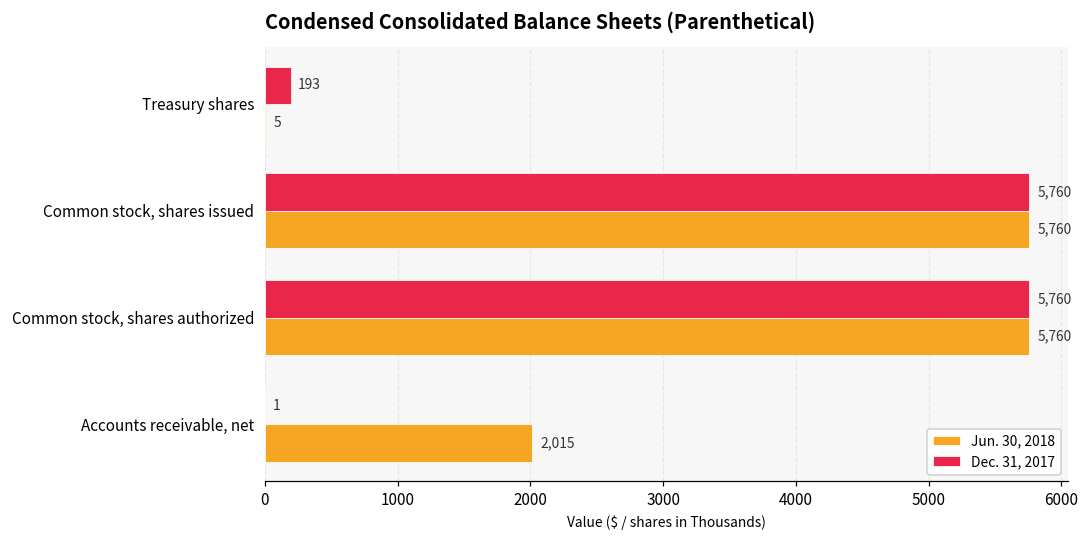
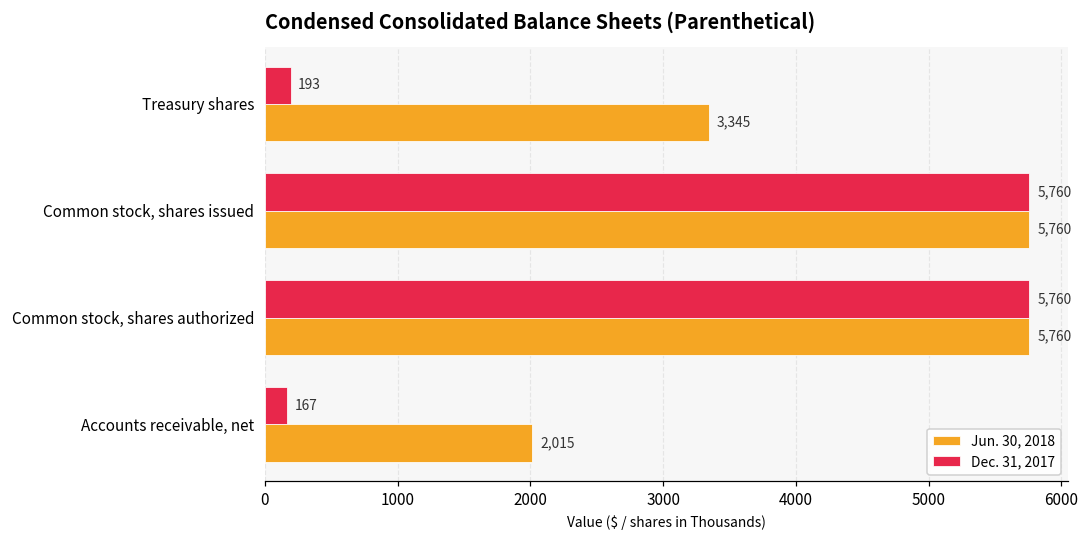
  {
    "Jun. 30, 2018": {
-     "Treasury shares": "5",
+     "Treasury shares": "3,345",
      "Common stock, shares issued": "5,760",
      "Common stock, shares authorized": "5,760",
      "Accounts receivable, net": "2,015"
    },
    "Dec. 31, 2017": {
      "Treasury shares": "193",
      "Common stock, shares issued": "5,760",
      "Common stock, shares authorized": "5,760",
-     "Accounts receivable, net": "1"
+     "Accounts receivable, net": "167"
    }
  }
